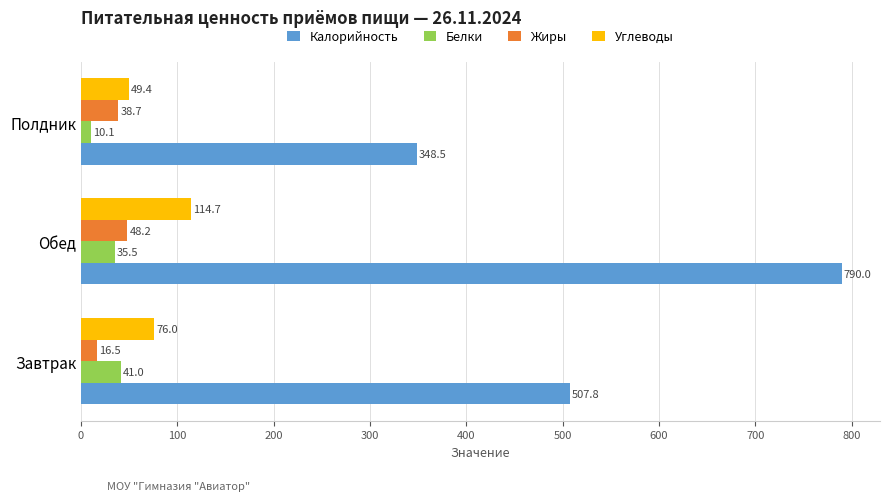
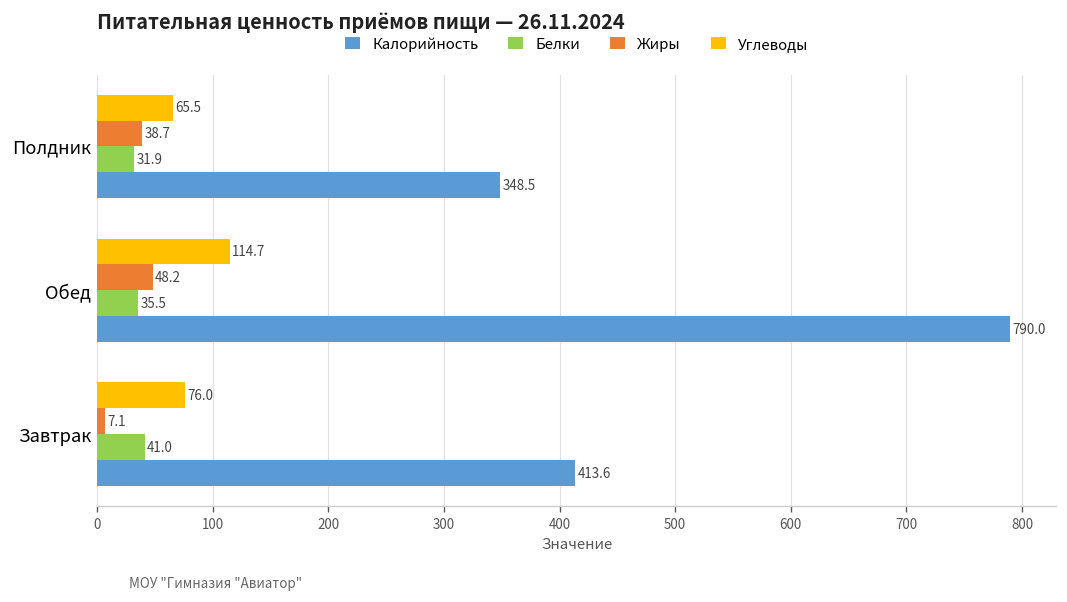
  {
    "Калорийность": {
      "Полдник": 348.5,
      "Обед": 790.0,
-     "Завтрак": 507.8
+     "Завтрак": 413.6
    },
    "Белки": {
-     "Полдник": 10.1,
+     "Полдник": 31.9,
      "Обед": 35.5,
      "Завтрак": 41.0
    },
    "Жиры": {
      "Полдник": 38.7,
      "Обед": 48.2,
-     "Завтрак": 16.5
+     "Завтрак": 7.1
    },
    "Углеводы": {
-     "Полдник": 49.4,
+     "Полдник": 65.5,
      "Обед": 114.7,
      "Завтрак": 76.0
    }
  }
